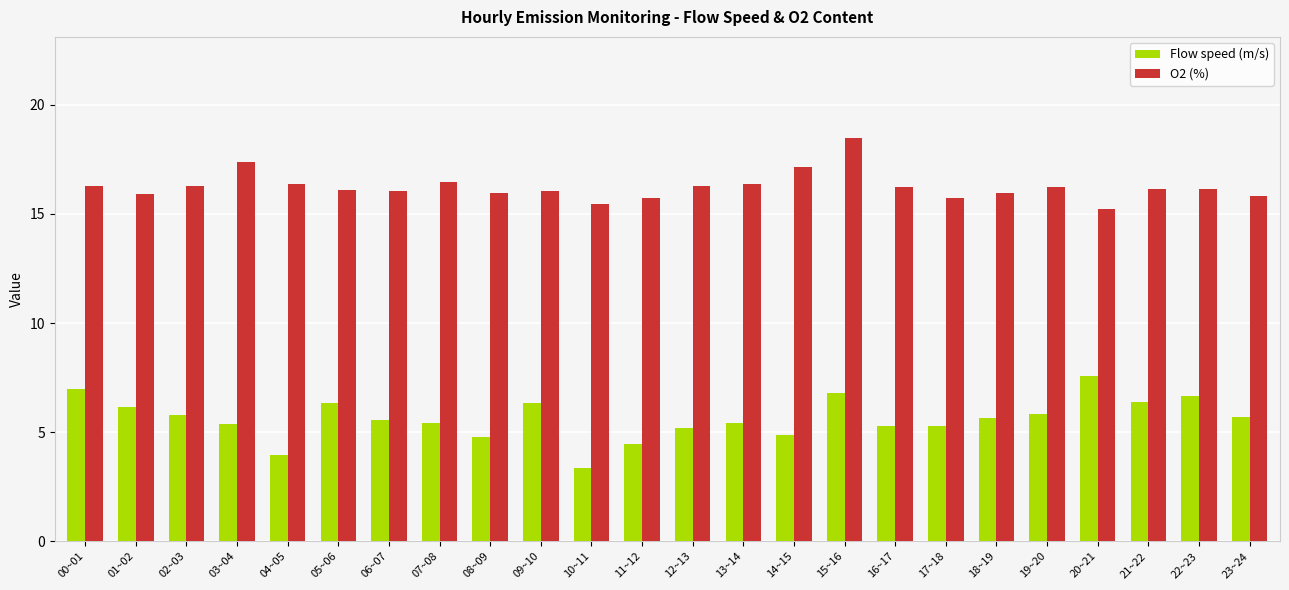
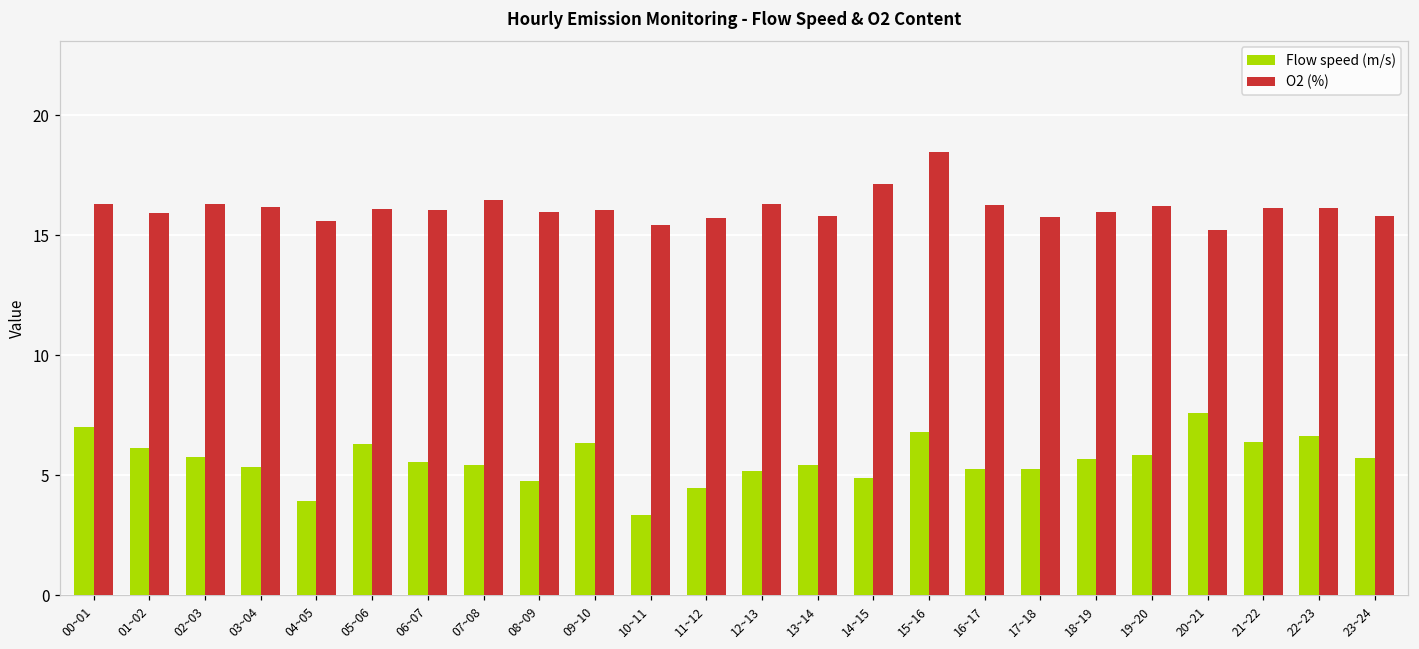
  {
    "Flow speed (m/s)": {
      "00~01": 7.0,
      "01~02": 6.1,
      "02~03": 5.8,
      "03~04": 5.4,
      "04~05": 3.9,
      "05~06": 6.3,
      "06~07": 5.6,
      "07~08": 5.4,
      "08~09": 4.8,
      "09~10": 6.3,
      "10~11": 3.4,
      "11~12": 4.5,
      "12~13": 5.2,
      "13~14": 5.4,
      "14~15": 4.9,
      "15~16": 6.8,
      "16~17": 5.3,
      "17~18": 5.3,
      "18~19": 5.7,
      "19~20": 5.8,
      "20~21": 7.6,
      "21~22": 6.4,
      "22~23": 6.6,
      "23~24": 5.7
    },
    "O2 (%)": {
      "00~01": 16.3,
      "01~02": 15.9,
      "02~03": 16.3,
-     "03~04": 17.4,
-     "04~05": 16.4,
+     "03~04": 16.2,
+     "04~05": 15.6,
      "05~06": 16.1,
      "06~07": 16.1,
      "07~08": 16.5,
      "08~09": 16.0,
      "09~10": 16.0,
      "10~11": 15.4,
      "11~12": 15.7,
      "12~13": 16.3,
-     "13~14": 16.4,
+     "13~14": 15.8,
      "14~15": 17.2,
      "15~16": 18.5,
      "16~17": 16.3,
      "17~18": 15.7,
      "18~19": 16.0,
      "19~20": 16.2,
      "20~21": 15.2,
      "21~22": 16.1,
      "22~23": 16.1,
      "23~24": 15.8
    }
  }
